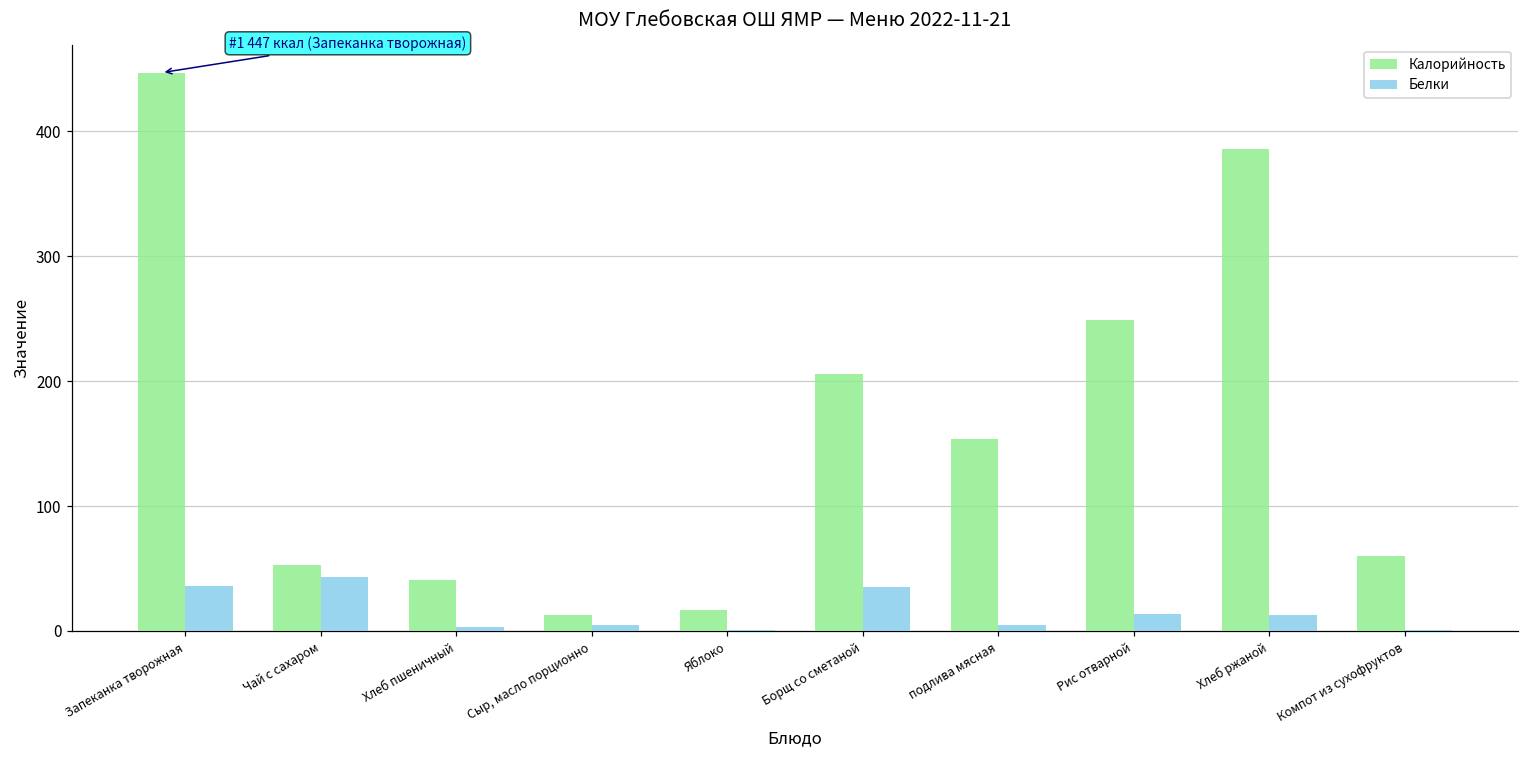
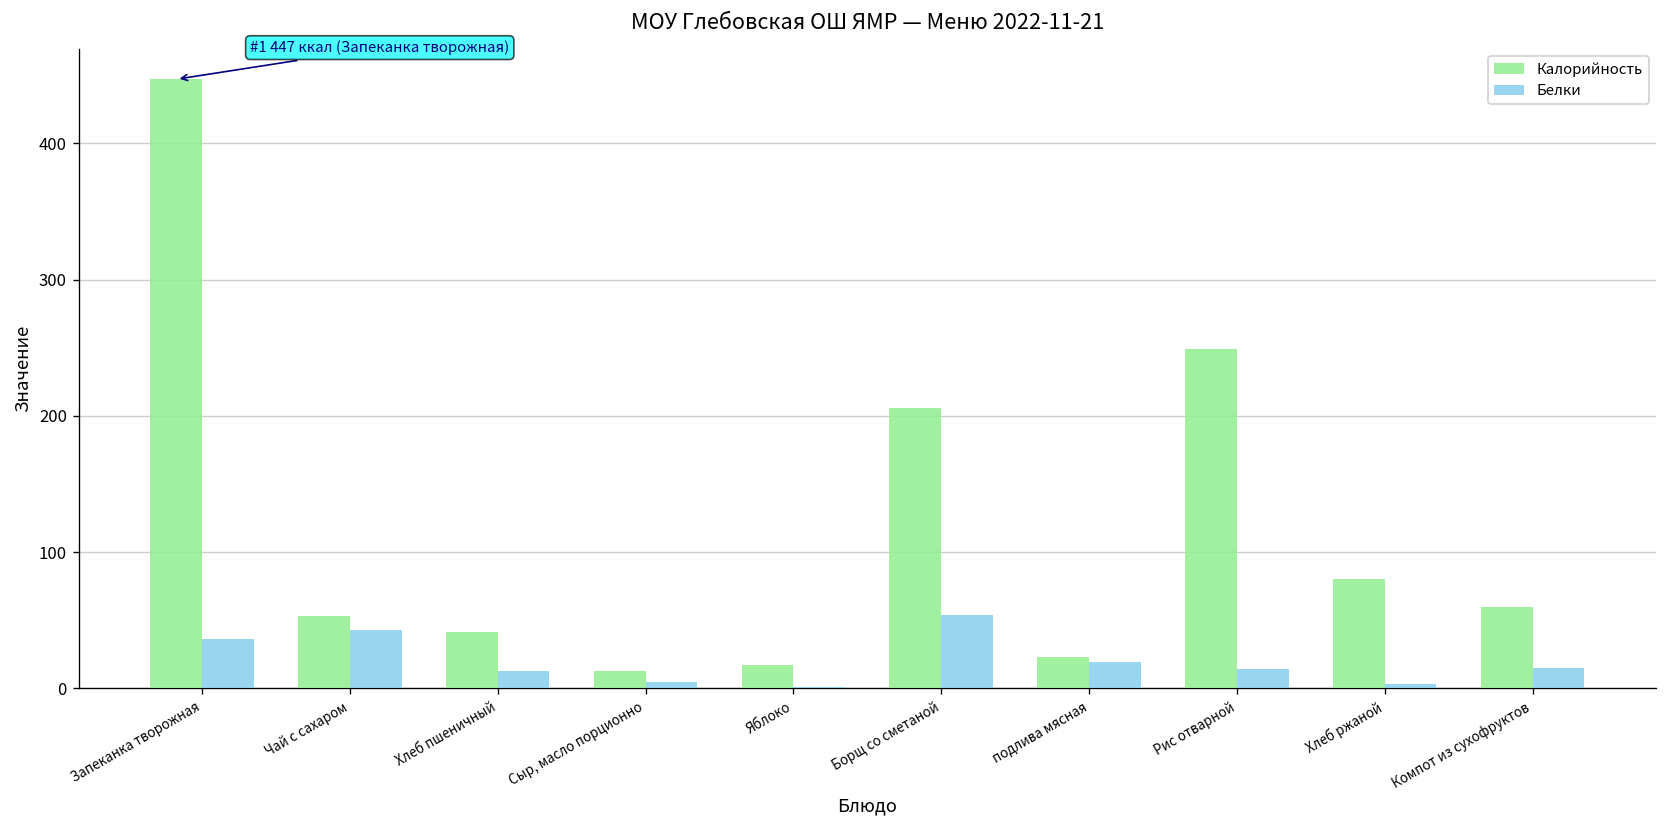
  {
    "Калорийность": {
      "Чай с сахаром": 53,
      "Хлеб пшеничный": 41,
      "Сыр, масло порционно": 13,
      "Яблоко": 17,
      "Борщ со сметаной": 206,
-     "подлива мясная": 154,
+     "подлива мясная": 23,
      "Рис отварной": 249,
-     "Хлеб ржаной": 386,
+     "Хлеб ржаной": 80,
      "Компот из сухофруктов": 60
    },
    "Белки": {
      "Запеканка творожная": 36,
      "Чай с сахаром": 43,
-     "Хлеб пшеничный": 3,
+     "Хлеб пшеничный": 13,
      "Сыр, масло порционно": 5,
-     "Борщ со сметаной": 35,
-     "подлива мясная": 5,
+     "Борщ со сметаной": 54,
+     "подлива мясная": 19,
      "Рис отварной": 14,
-     "Хлеб ржаной": 13,
-     "Компот из сухофруктов": 1
+     "Хлеб ржаной": 3,
+     "Компот из сухофруктов": 15
    }
  }
